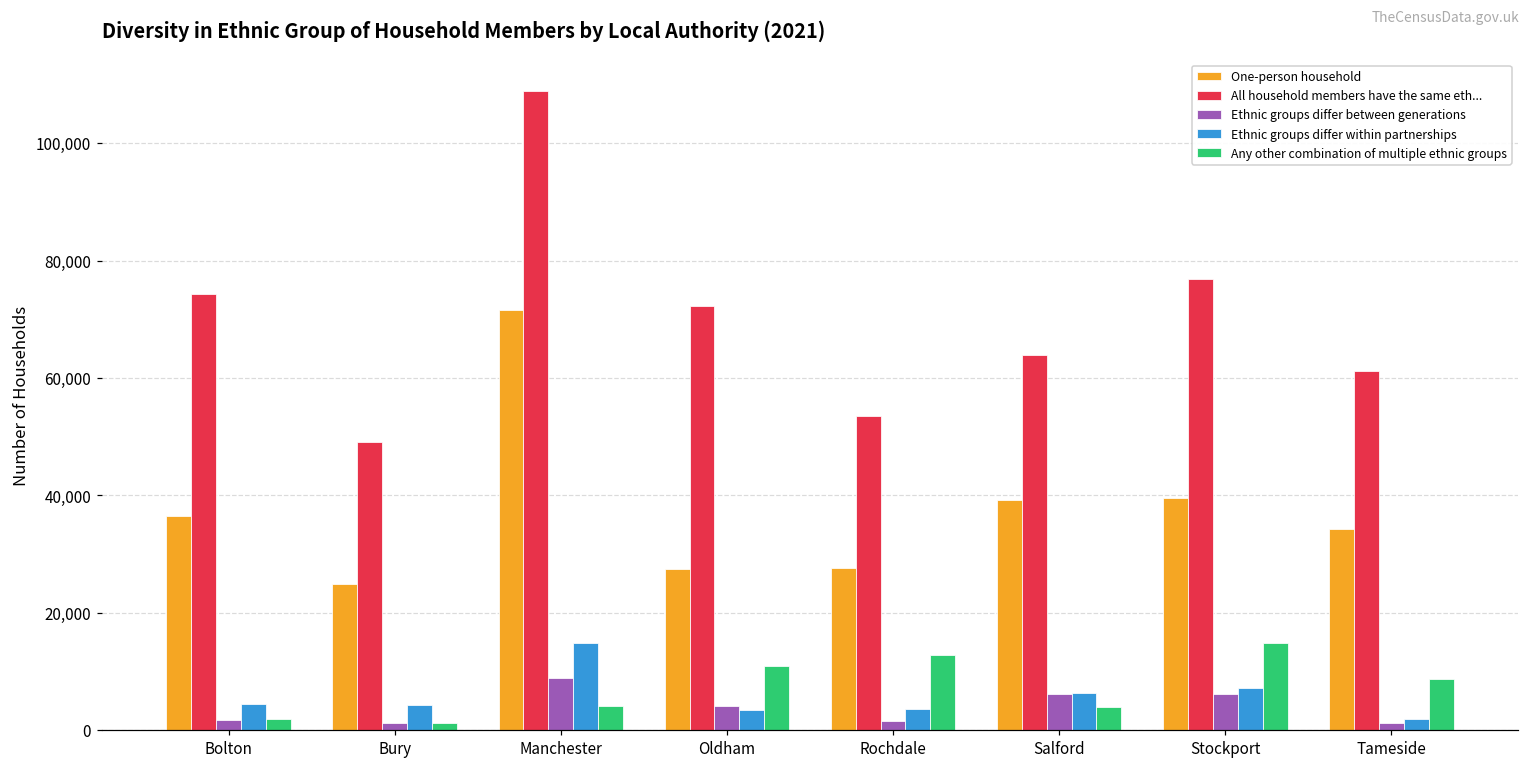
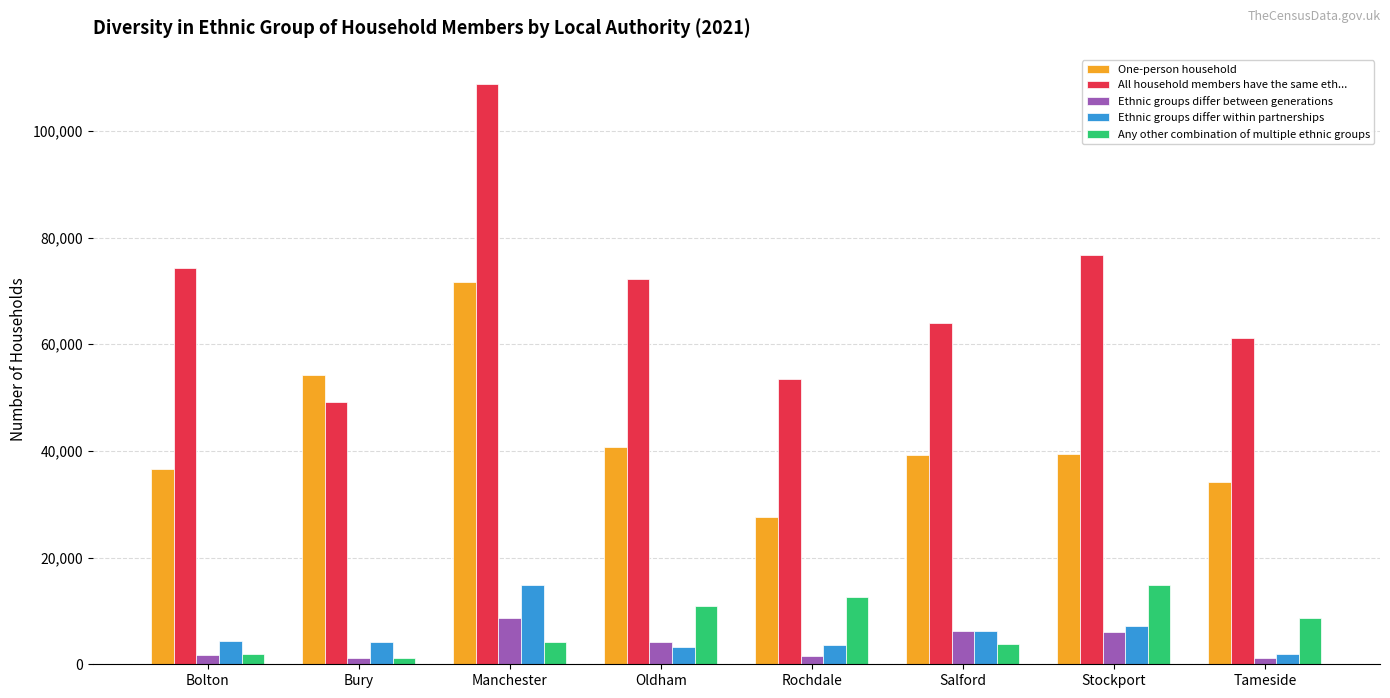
  {
    "One-person household": {
      "Bolton": "37,000",
-     "Bury": "25,000",
+     "Bury": "54,000",
      "Manchester": "72,000",
-     "Oldham": "27,000",
+     "Oldham": "41,000",
      "Rochdale": "28,000",
      "Salford": "39,000",
      "Stockport": "39,000",
      "Tameside": "34,000"
    },
    "All household members have the same eth...": {
      "Bolton": "74,000",
      "Bury": "49,000",
      "Manchester": "109,000",
      "Oldham": "72,000",
      "Rochdale": "53,000",
      "Salford": "64,000",
      "Stockport": "77,000",
      "Tameside": "61,000"
    },
    "Ethnic groups differ between generations": {
      "Bolton": "2,000",
      "Bury": "1,000",
      "Manchester": "9,000",
      "Oldham": "4,000",
      "Rochdale": "2,000",
      "Salford": "6,000",
      "Stockport": "6,000",
      "Tameside": "1,000"
    },
    "Ethnic groups differ within partnerships": {
      "Bolton": "4,000",
      "Bury": "4,000",
      "Manchester": "15,000",
      "Oldham": "3,000",
      "Rochdale": "4,000",
      "Salford": "6,000",
      "Stockport": "7,000",
      "Tameside": "2,000"
    },
    "Any other combination of multiple ethnic groups": {
      "Bolton": "2,000",
      "Bury": "1,000",
      "Manchester": "4,000",
      "Oldham": "11,000",
      "Rochdale": "13,000",
      "Salford": "4,000",
      "Stockport": "15,000",
      "Tameside": "9,000"
    }
  }
